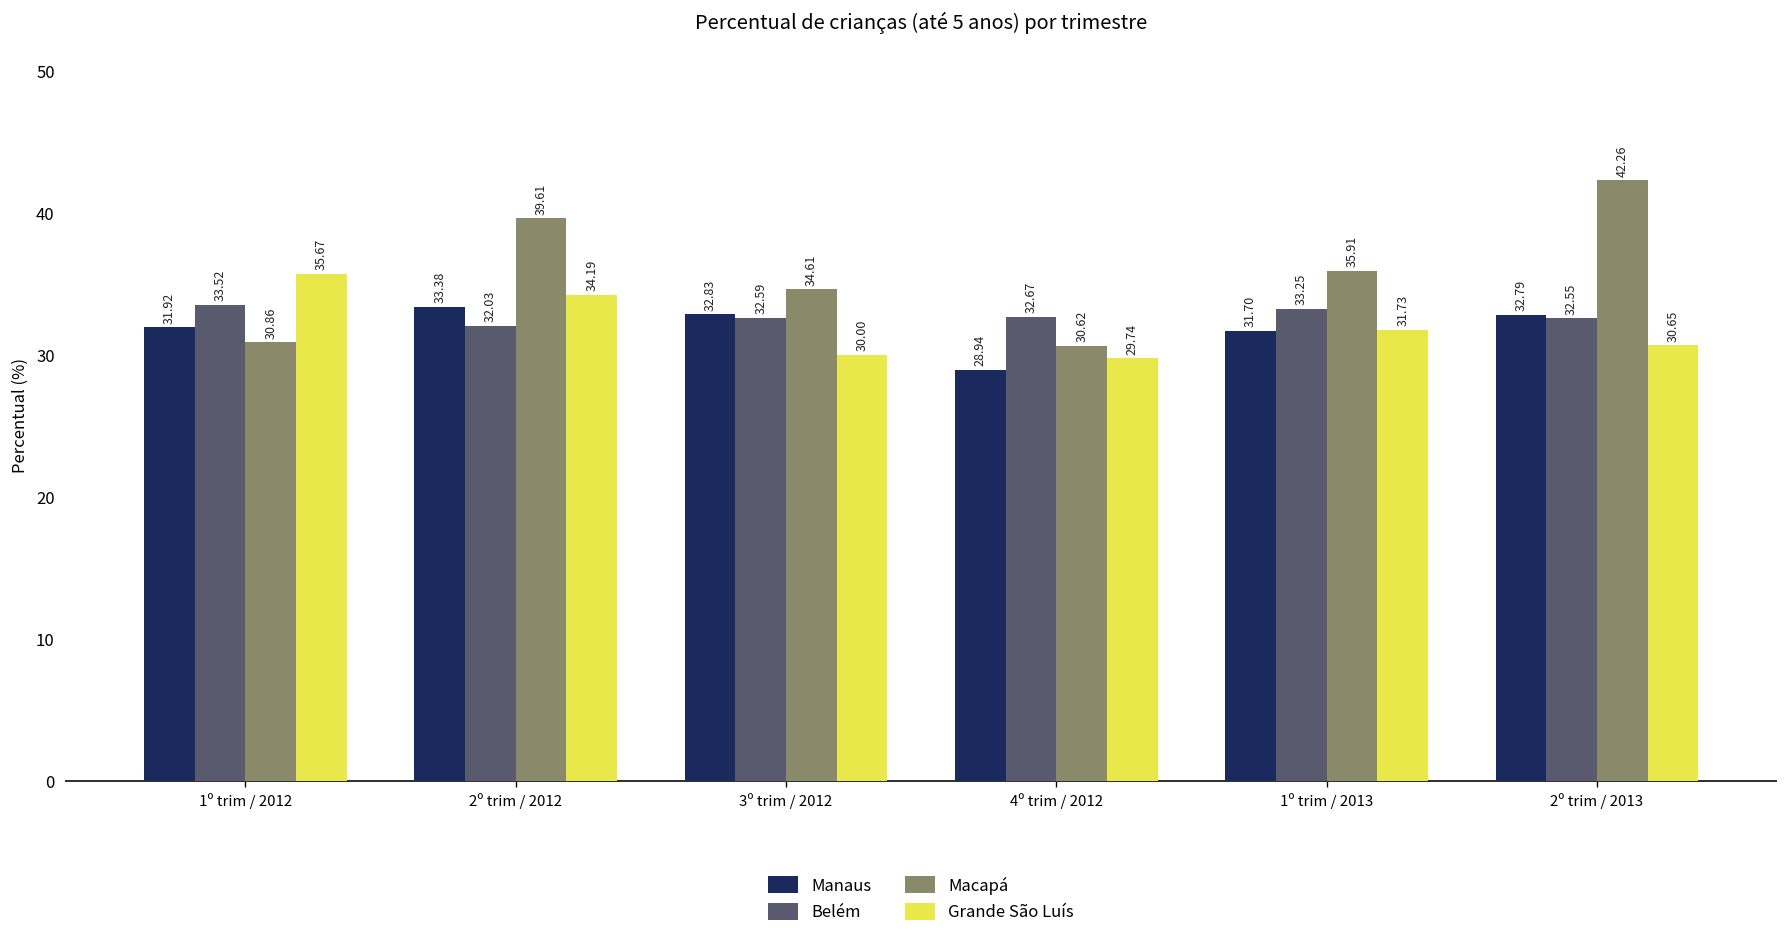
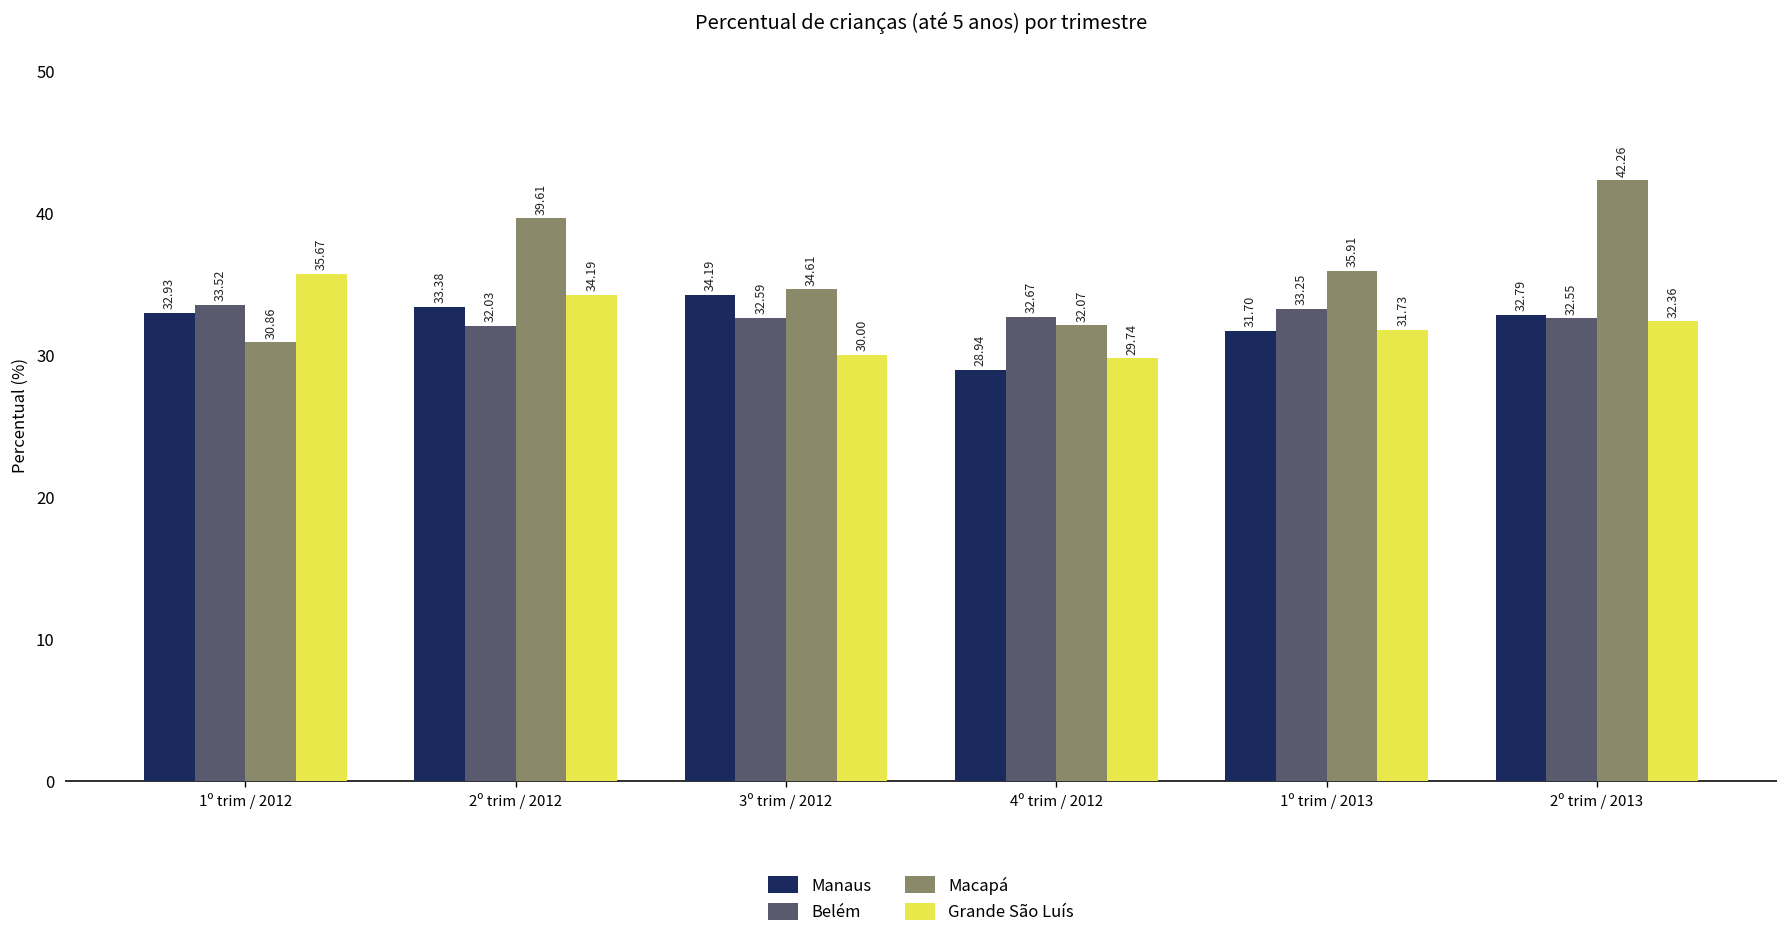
  {
    "Manaus": {
-     "1º trim / 2012": 31.92,
+     "1º trim / 2012": 32.93,
      "2º trim / 2012": 33.38,
-     "3º trim / 2012": 32.83,
+     "3º trim / 2012": 34.19,
      "4º trim / 2012": 28.94,
      "1º trim / 2013": 31.70,
      "2º trim / 2013": 32.79
    },
    "Belém": {
      "1º trim / 2012": 33.52,
      "2º trim / 2012": 32.03,
      "3º trim / 2012": 32.59,
      "4º trim / 2012": 32.67,
      "1º trim / 2013": 33.25,
      "2º trim / 2013": 32.55
    },
    "Macapá": {
      "1º trim / 2012": 30.86,
      "2º trim / 2012": 39.61,
      "3º trim / 2012": 34.61,
-     "4º trim / 2012": 30.62,
+     "4º trim / 2012": 32.07,
      "1º trim / 2013": 35.91,
      "2º trim / 2013": 42.26
    },
    "Grande São Luís": {
      "1º trim / 2012": 35.67,
      "2º trim / 2012": 34.19,
      "3º trim / 2012": 30.00,
      "4º trim / 2012": 29.74,
      "1º trim / 2013": 31.73,
-     "2º trim / 2013": 30.65
+     "2º trim / 2013": 32.36
    }
  }
